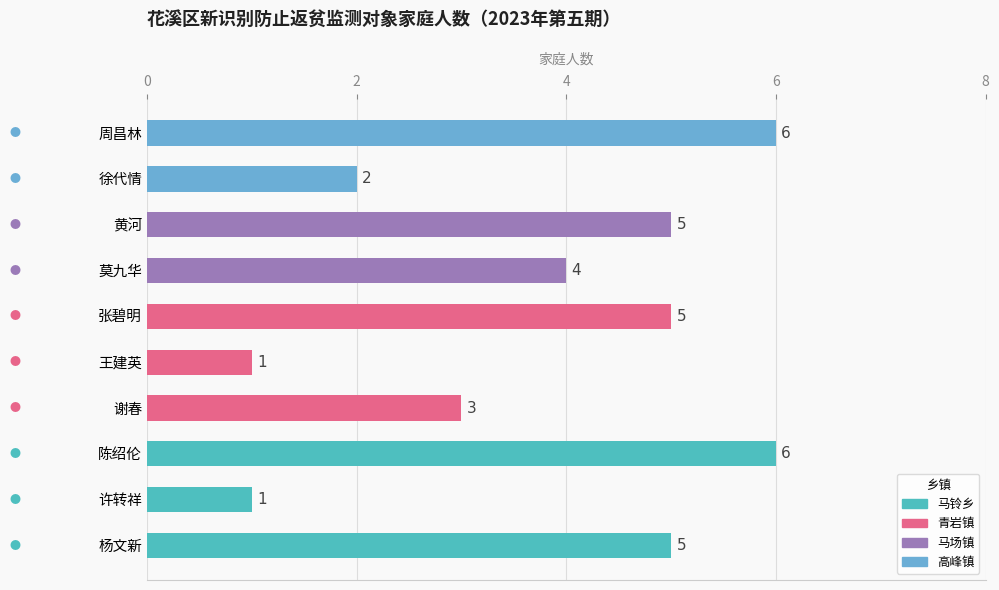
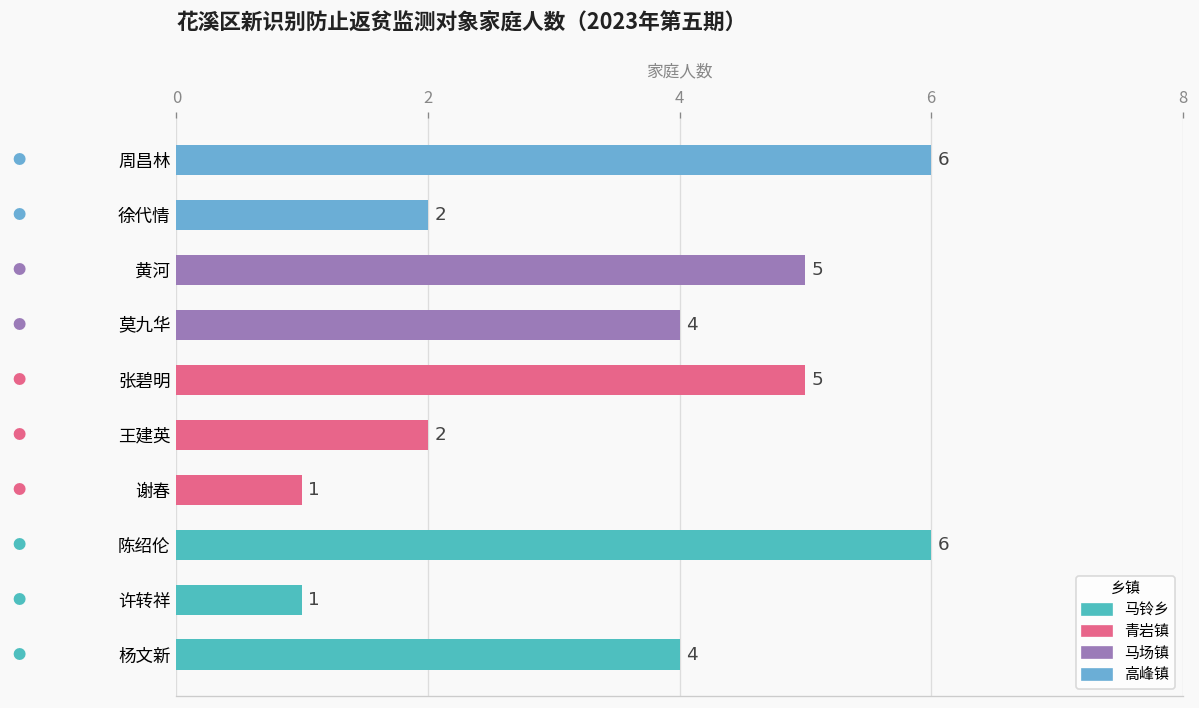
  {
    "周昌林": 6,
    "徐代情": 2,
    "黄河": 5,
    "莫九华": 4,
    "张碧明": 5,
-   "王建英": 1,
-   "谢春": 3,
+   "王建英": 2,
+   "谢春": 1,
    "陈绍伦": 6,
    "许转祥": 1,
-   "杨文新": 5
+   "杨文新": 4
  }
